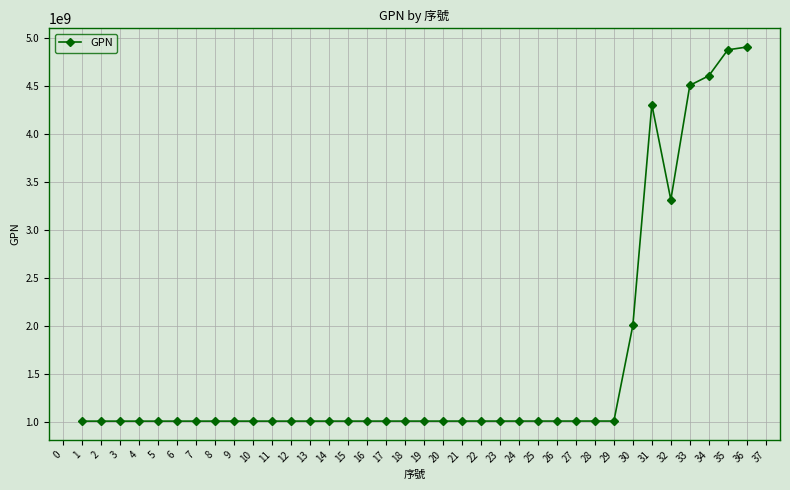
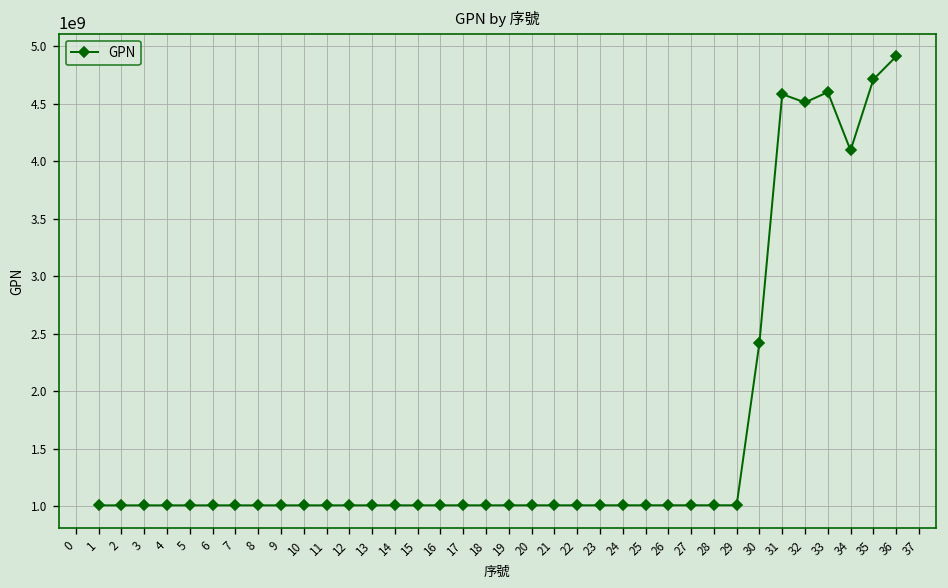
  {
    "1": 1000000000,
    "2": 1000000000,
    "3": 1000000000,
    "4": 1000000000,
    "5": 1000000000,
    "6": 1000000000,
    "7": 1000000000,
    "8": 1000000000,
    "9": 1000000000,
    "10": 1000000000,
    "11": 1000000000,
    "12": 1000000000,
    "13": 1000000000,
    "14": 1000000000,
    "15": 1000000000,
    "16": 1000000000,
    "17": 1000000000,
    "18": 1000000000,
    "19": 1000000000,
    "20": 1000000000,
    "21": 1000000000,
    "22": 1000000000,
    "23": 1000000000,
    "24": 1000000000,
    "25": 1000000000,
    "26": 1000000000,
    "27": 1000000000,
    "28": 1000000000,
    "29": 1000000000,
-   "30": 2000000000,
-   "31": 4300000000,
-   "32": 3300000000,
-   "33": 4500000000,
-   "34": 4600000000,
-   "35": 4900000000,
+   "30": 2400000000,
+   "31": 4600000000,
+   "32": 4500000000,
+   "33": 4600000000,
+   "34": 4100000000,
+   "35": 4700000000,
    "36": 4900000000
  }
